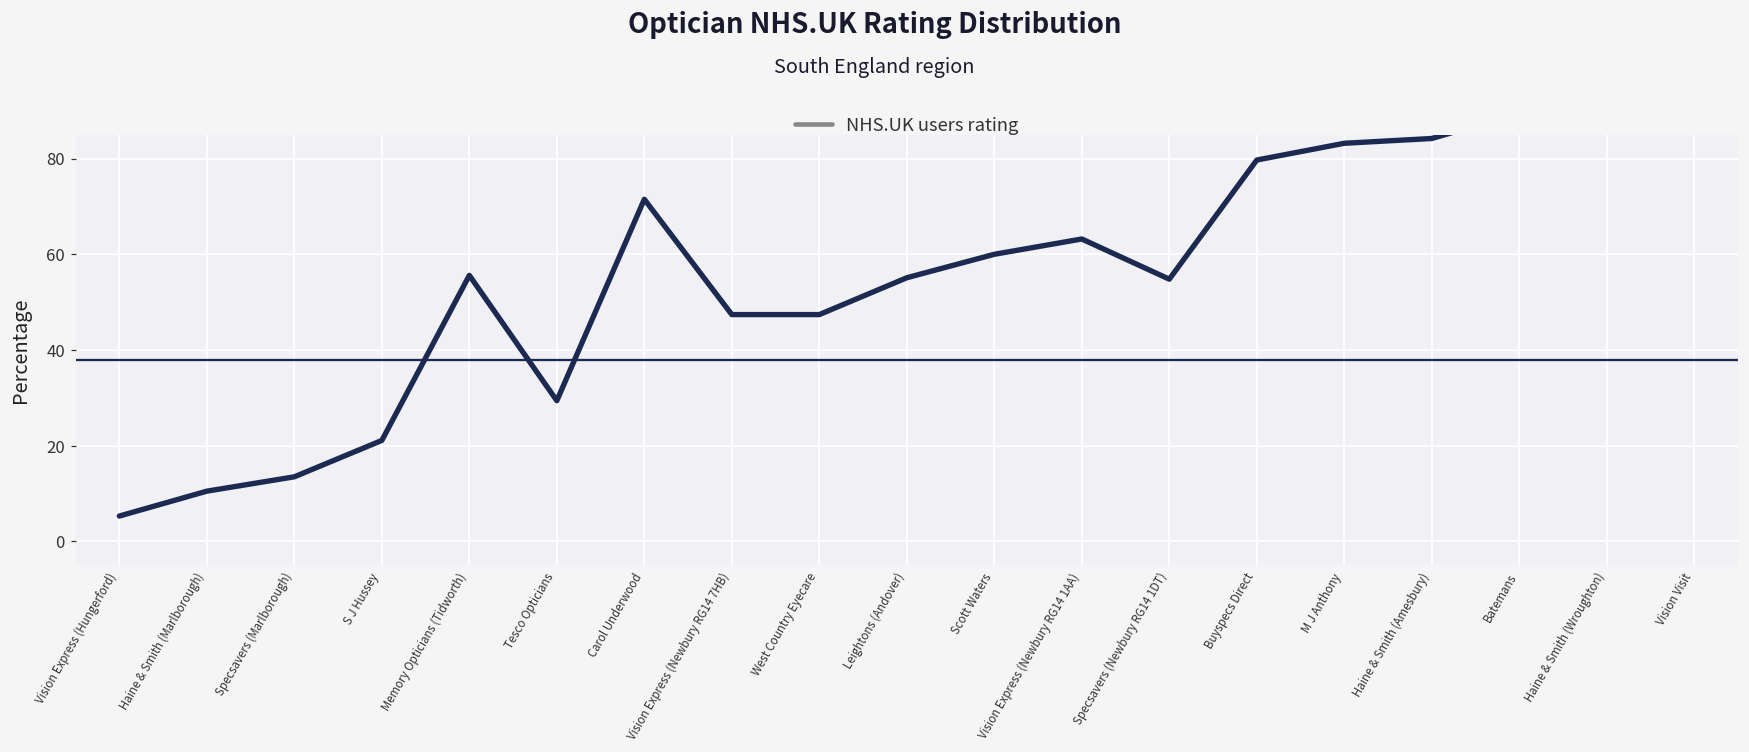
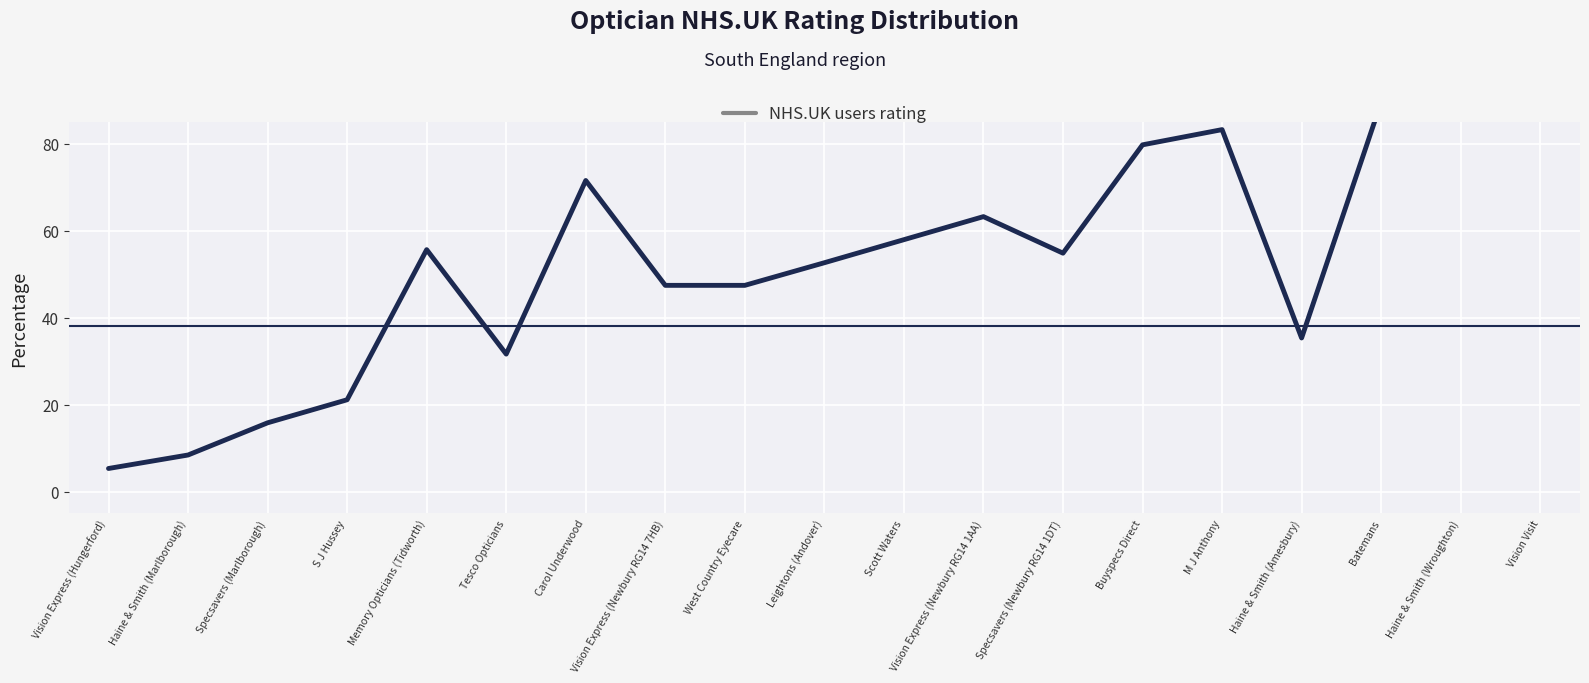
  {
    "Vision Express (Hungerford)": 5,
-   "Haine & Smith (Marlborough)": 11,
-   "Specsavers (Marlborough)": 14,
+   "Haine & Smith (Marlborough)": 8,
+   "Specsavers (Marlborough)": 16,
    "S J Hussey": 21,
    "Memory Opticians (Tidworth)": 56,
-   "Tesco Opticians": 29,
+   "Tesco Opticians": 32,
    "Carol Underwood": 72,
    "Vision Express (Newbury RG14 7HB)": 47,
    "West Country Eyecare": 47,
-   "Leightons (Andover)": 55,
-   "Scott Waters": 60,
+   "Leightons (Andover)": 53,
+   "Scott Waters": 58,
    "Vision Express (Newbury RG14 1AA)": 63,
    "Specsavers (Newbury RG14 1DT)": 55,
    "Buyspecs Direct": 80,
    "M J Anthony": 83,
-   "Haine & Smith (Amesbury)": 84
+   "Haine & Smith (Amesbury)": 35
  }
